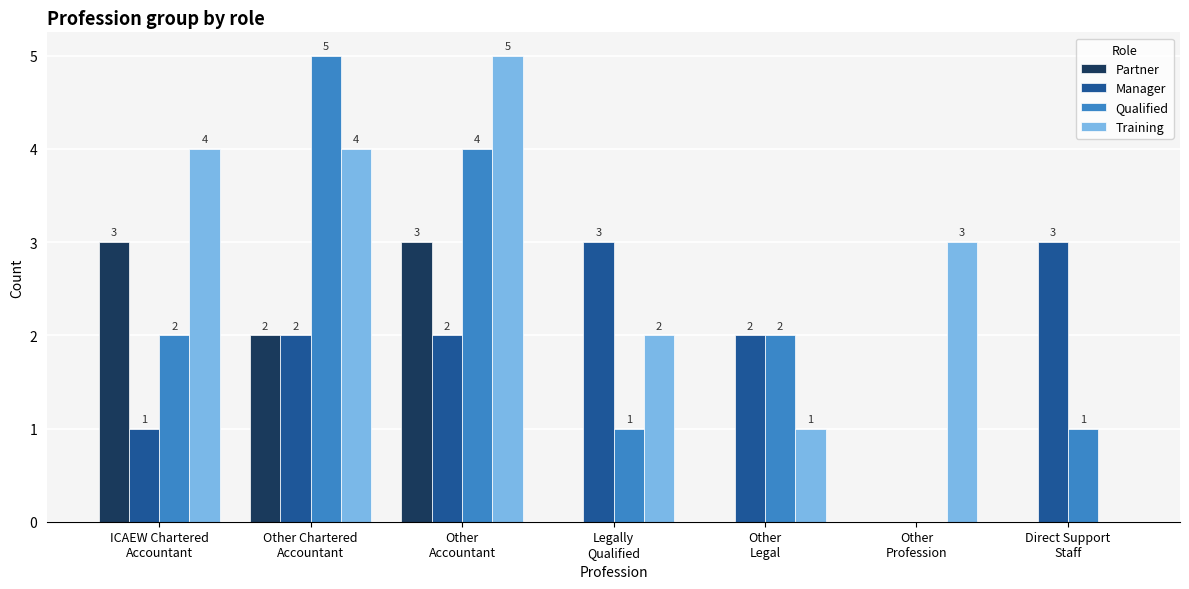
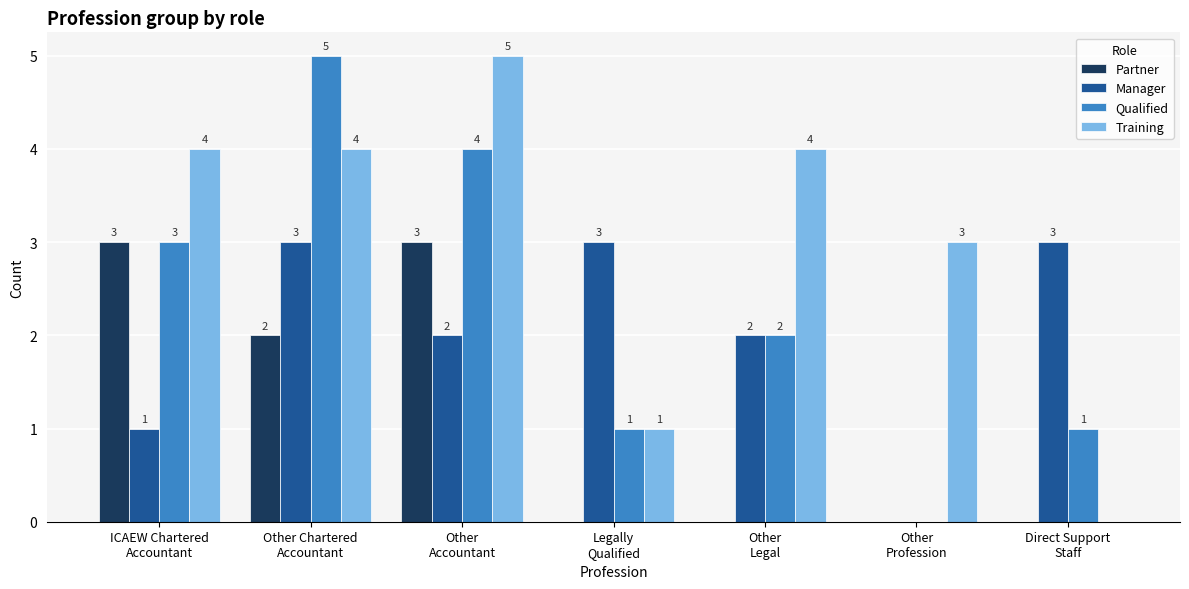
  {
    "Partner": {
      "ICAEW Chartered Accountant": 3,
      "Other Chartered Accountant": 2,
      "Other Accountant": 3
    },
    "Manager": {
      "ICAEW Chartered Accountant": 1,
-     "Other Chartered Accountant": 2,
+     "Other Chartered Accountant": 3,
      "Other Accountant": 2,
      "Legally Qualified": 3,
      "Other Legal": 2,
      "Direct Support Staff": 3
    },
    "Qualified": {
-     "ICAEW Chartered Accountant": 2,
+     "ICAEW Chartered Accountant": 3,
      "Other Chartered Accountant": 5,
      "Other Accountant": 4,
      "Legally Qualified": 1,
      "Other Legal": 2,
      "Direct Support Staff": 1
    },
    "Training": {
      "ICAEW Chartered Accountant": 4,
      "Other Chartered Accountant": 4,
      "Other Accountant": 5,
-     "Legally Qualified": 2,
-     "Other Legal": 1,
+     "Legally Qualified": 1,
+     "Other Legal": 4,
      "Other Profession": 3
    }
  }
